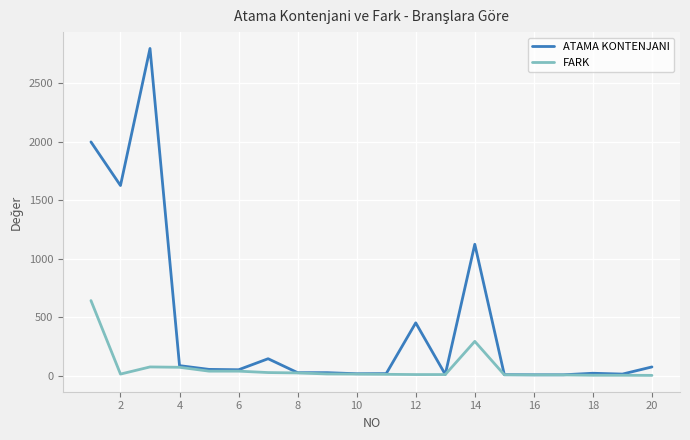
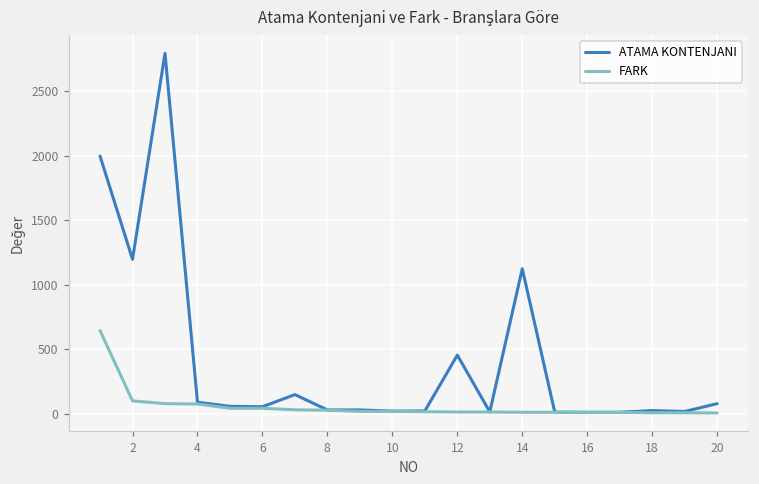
  {
    "ATAMA KONTENJANI": {
-     "2": 1630,
+     "2": 1200,
      "12": 450,
      "14": 1120,
      "20": 80
    },
    "FARK": {
-     "2": 20,
+     "2": 100,
      "12": 10,
-     "14": 300,
+     "14": 10,
      "20": 10
    }
  }
